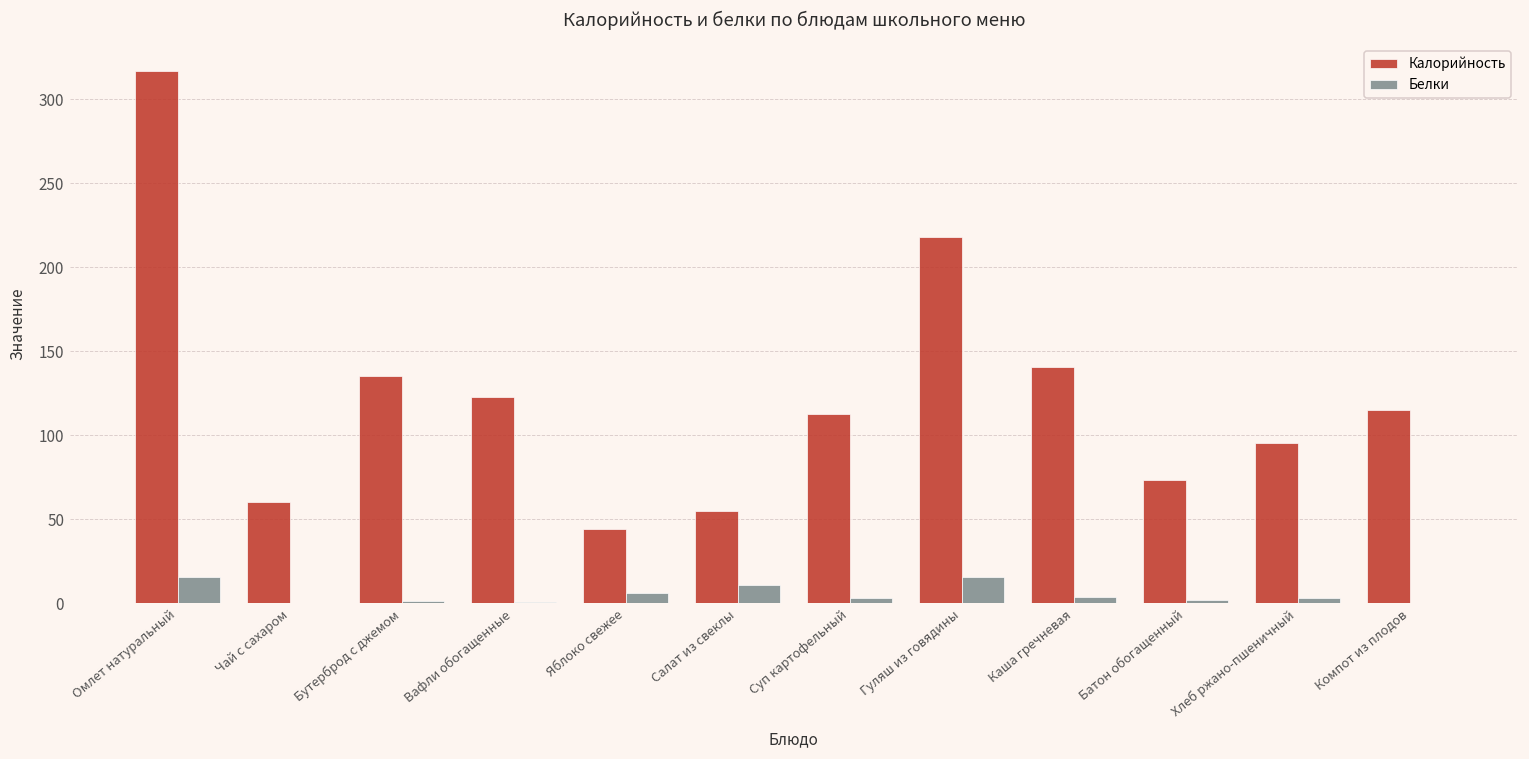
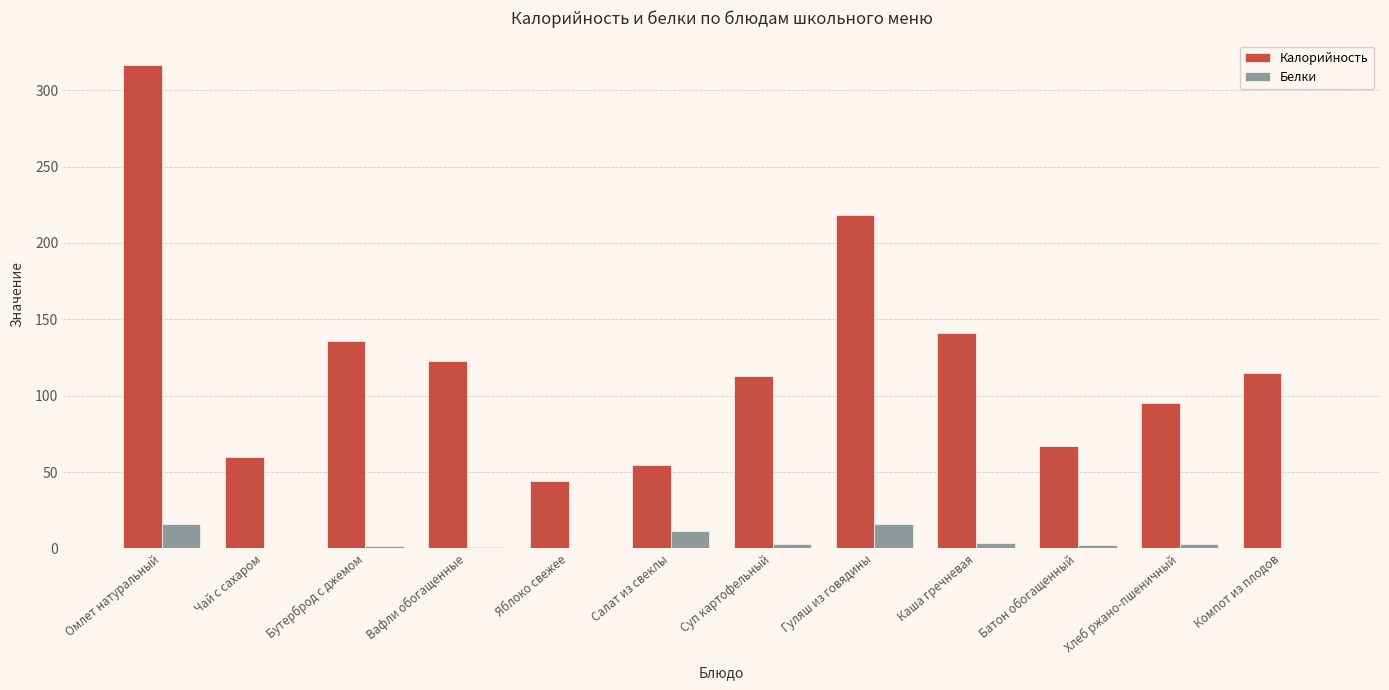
  {
    "Калорийность": {
      "Омлет натуральный": 317,
      "Чай с сахаром": 60,
      "Бутерброд с джемом": 136,
      "Вафли обогащенные": 123,
      "Яблоко свежее": 44,
      "Салат из свеклы": 55,
      "Суп картофельный": 113,
      "Гуляш из говядины": 218,
      "Каша гречневая": 141,
-     "Батон обогащенный": 73,
+     "Батон обогащенный": 67,
      "Хлеб ржано-пшеничный": 95,
      "Компот из плодов": 115
    },
    "Белки": {
      "Омлет натуральный": 16,
-     "Яблоко свежее": 6,
+     "Яблоко свежее": 0,
      "Салат из свеклы": 11,
      "Суп картофельный": 3,
      "Гуляш из говядины": 16,
      "Каша гречневая": 4,
      "Батон обогащенный": 2,
      "Хлеб ржано-пшеничный": 3
    }
  }
